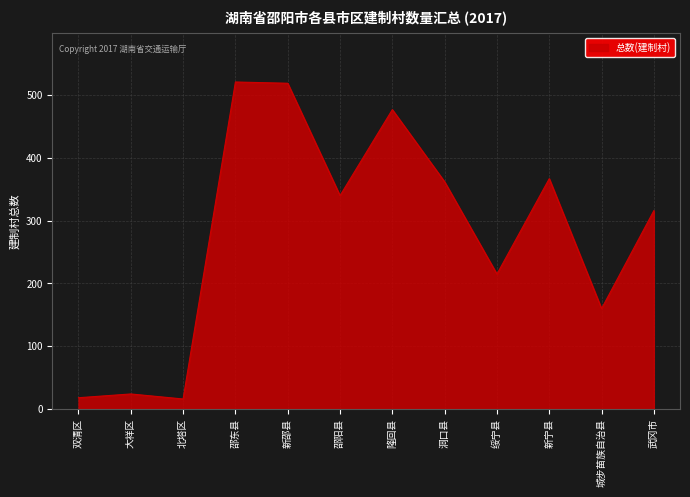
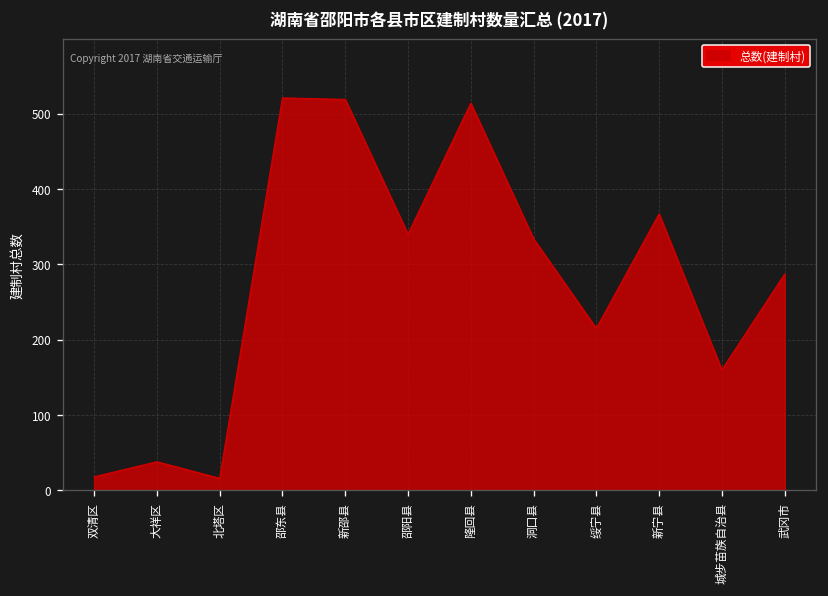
  {
    "双清区": 20,
-   "大祥区": 20,
+   "大祥区": 40,
    "北塔区": 20,
    "邵东县": 520,
    "新邵县": 520,
    "邵阳县": 340,
-   "隆回县": 480,
-   "洞口县": 360,
+   "隆回县": 510,
+   "洞口县": 330,
    "绥宁县": 220,
    "新宁县": 370,
    "城步苗族自治县": 160,
-   "武冈市": 320
+   "武冈市": 290
  }
